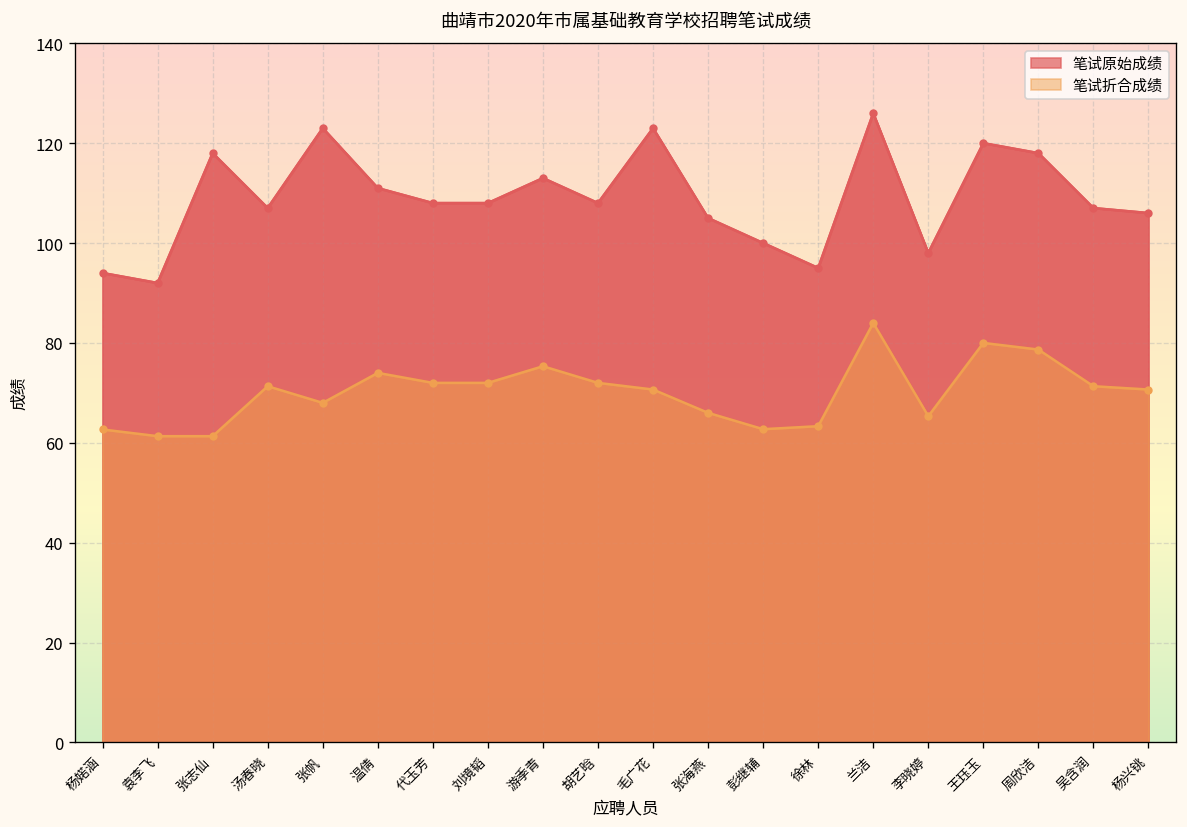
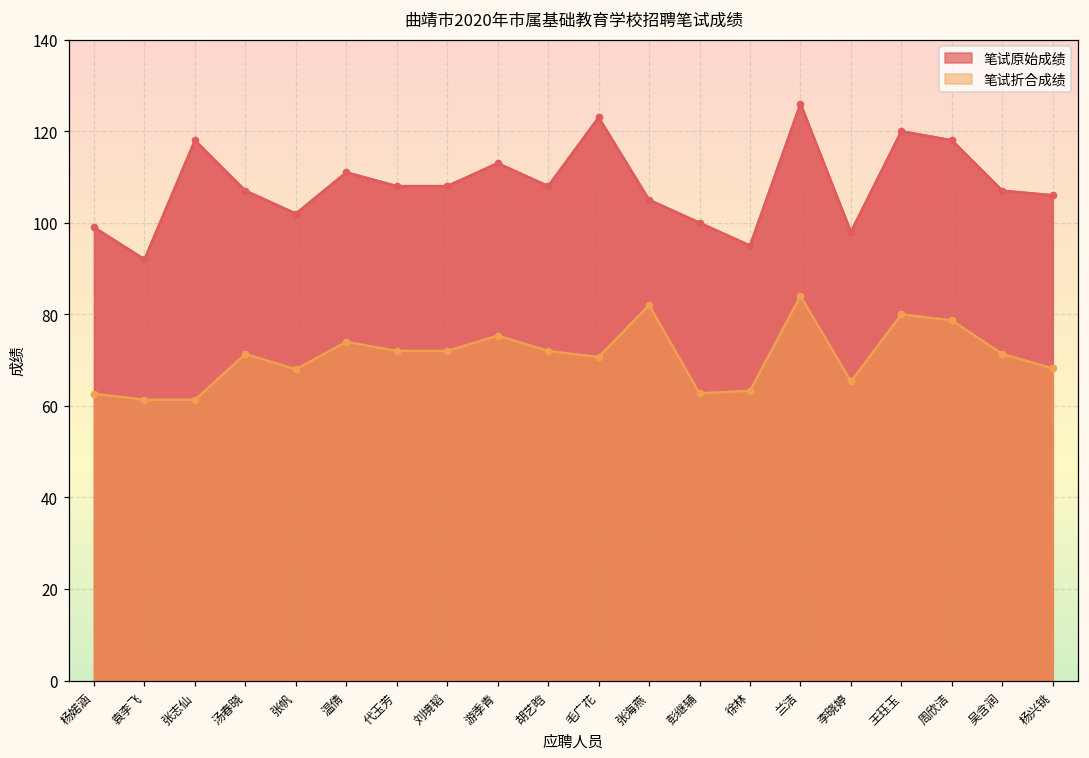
  {
    "笔试原始成绩": {
-     "杨婼涵": 94,
+     "杨婼涵": 99,
      "袁李飞": 92,
      "张志仙": 118,
      "汤春晓": 107,
-     "张帆": 123,
+     "张帆": 102,
      "温倩": 111,
      "代玉芳": 108,
      "刘境韬": 108,
      "游季青": 113,
      "胡艺晗": 108,
      "毛广花": 123,
      "张海燕": 105,
      "彭继辅": 100,
      "徐林": 95,
      "兰洁": 126,
      "李晓婷": 98,
      "王珏玉": 120,
      "周欣洁": 118,
      "吴含润": 107,
      "杨兴铫": 106
    },
    "笔试折合成绩": {
      "杨婼涵": 63,
      "袁李飞": 61,
      "张志仙": 61,
      "汤春晓": 71,
      "张帆": 68,
      "温倩": 74,
      "代玉芳": 72,
      "刘境韬": 72,
      "游季青": 75,
      "胡艺晗": 72,
      "毛广花": 71,
-     "张海燕": 66,
+     "张海燕": 82,
      "彭继辅": 63,
      "徐林": 63,
      "兰洁": 84,
      "李晓婷": 65,
      "王珏玉": 80,
      "周欣洁": 79,
      "吴含润": 71,
-     "杨兴铫": 71
+     "杨兴铫": 68
    }
  }
